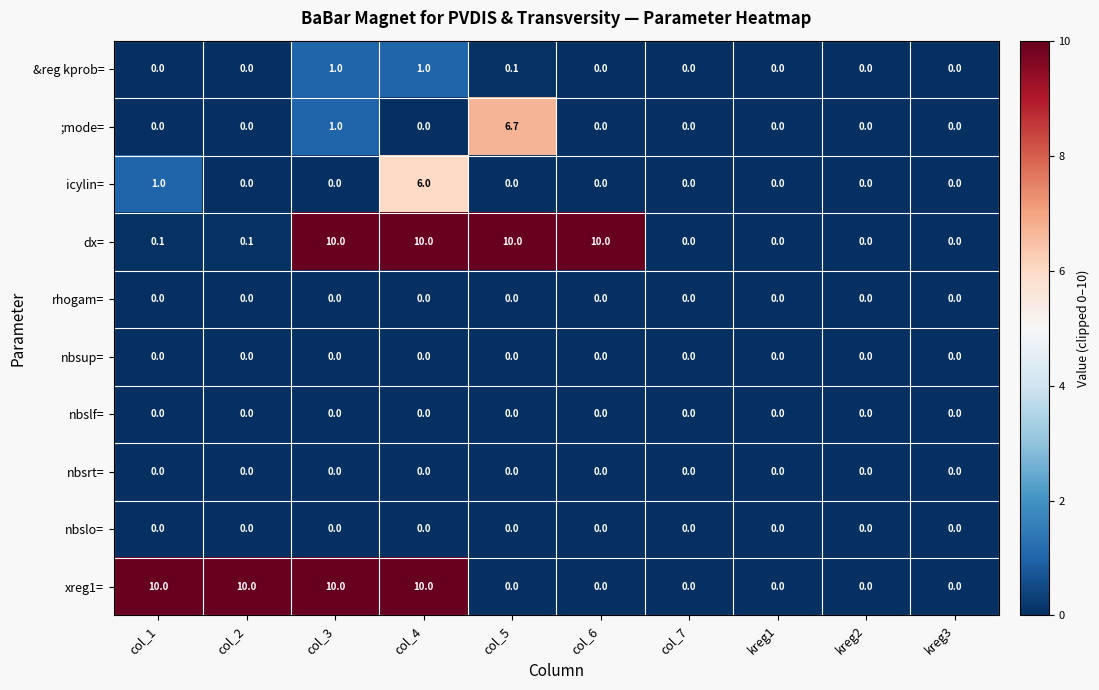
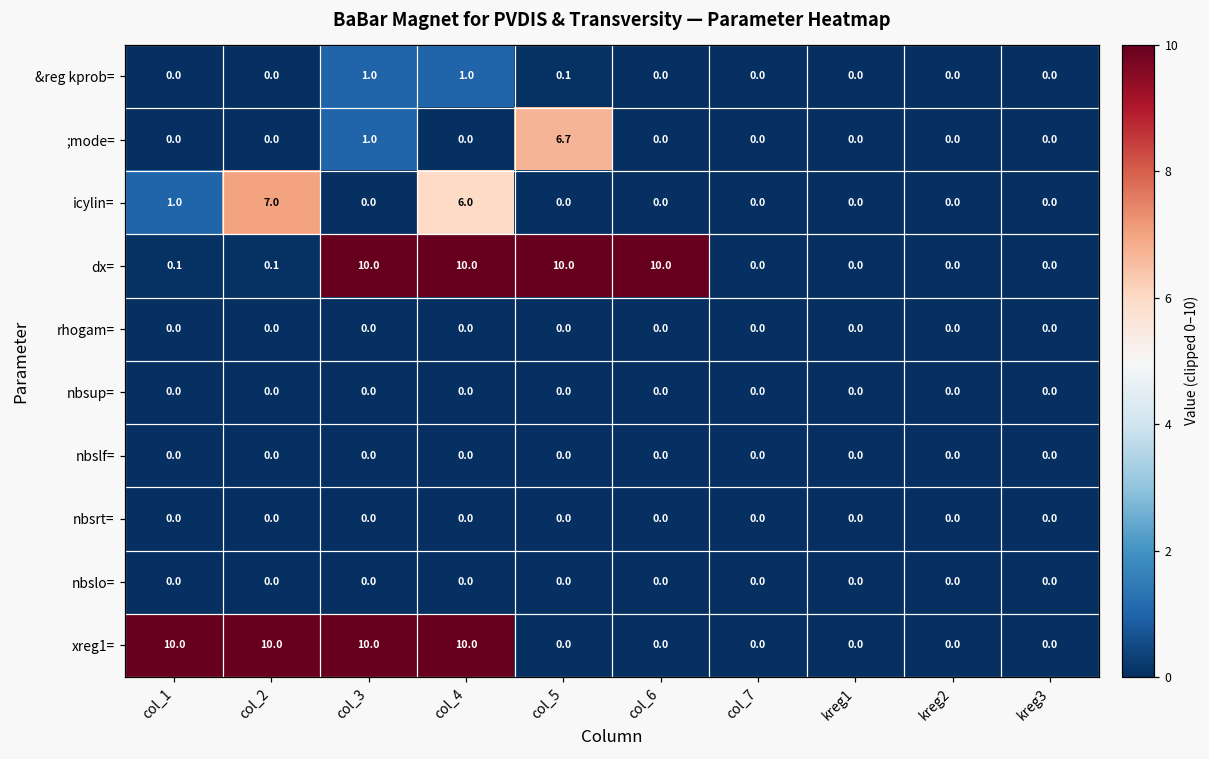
  {
    "&reg kprob=": {
      "col_1": 0.0,
      "col_2": 0.0,
      "col_3": 1.0,
      "col_4": 1.0,
      "col_5": 0.1,
      "col_6": 0.0,
      "col_7": 0.0,
      "kreg1": 0.0,
      "kreg2": 0.0,
      "kreg3": 0.0
    },
    ";mode=": {
      "col_1": 0.0,
      "col_2": 0.0,
      "col_3": 1.0,
      "col_4": 0.0,
      "col_5": 6.7,
      "col_6": 0.0,
      "col_7": 0.0,
      "kreg1": 0.0,
      "kreg2": 0.0,
      "kreg3": 0.0
    },
    "icylin=": {
      "col_1": 1.0,
-     "col_2": 0.0,
+     "col_2": 7.0,
      "col_3": 0.0,
      "col_4": 6.0,
      "col_5": 0.0,
      "col_6": 0.0,
      "col_7": 0.0,
      "kreg1": 0.0,
      "kreg2": 0.0,
      "kreg3": 0.0
    },
    "dx=": {
      "col_1": 0.1,
      "col_2": 0.1,
      "col_3": 10.0,
      "col_4": 10.0,
      "col_5": 10.0,
      "col_6": 10.0,
      "col_7": 0.0,
      "kreg1": 0.0,
      "kreg2": 0.0,
      "kreg3": 0.0
    },
    "rhogam=": {
      "col_1": 0.0,
      "col_2": 0.0,
      "col_3": 0.0,
      "col_4": 0.0,
      "col_5": 0.0,
      "col_6": 0.0,
      "col_7": 0.0,
      "kreg1": 0.0,
      "kreg2": 0.0,
      "kreg3": 0.0
    },
    "nbsup=": {
      "col_1": 0.0,
      "col_2": 0.0,
      "col_3": 0.0,
      "col_4": 0.0,
      "col_5": 0.0,
      "col_6": 0.0,
      "col_7": 0.0,
      "kreg1": 0.0,
      "kreg2": 0.0,
      "kreg3": 0.0
    },
    "nbslf=": {
      "col_1": 0.0,
      "col_2": 0.0,
      "col_3": 0.0,
      "col_4": 0.0,
      "col_5": 0.0,
      "col_6": 0.0,
      "col_7": 0.0,
      "kreg1": 0.0,
      "kreg2": 0.0,
      "kreg3": 0.0
    },
    "nbsrt=": {
      "col_1": 0.0,
      "col_2": 0.0,
      "col_3": 0.0,
      "col_4": 0.0,
      "col_5": 0.0,
      "col_6": 0.0,
      "col_7": 0.0,
      "kreg1": 0.0,
      "kreg2": 0.0,
      "kreg3": 0.0
    },
    "nbslo=": {
      "col_1": 0.0,
      "col_2": 0.0,
      "col_3": 0.0,
      "col_4": 0.0,
      "col_5": 0.0,
      "col_6": 0.0,
      "col_7": 0.0,
      "kreg1": 0.0,
      "kreg2": 0.0,
      "kreg3": 0.0
    },
    "xreg1=": {
      "col_1": 10.0,
      "col_2": 10.0,
      "col_3": 10.0,
      "col_4": 10.0,
      "col_5": 0.0,
      "col_6": 0.0,
      "col_7": 0.0,
      "kreg1": 0.0,
      "kreg2": 0.0,
      "kreg3": 0.0
    }
  }
